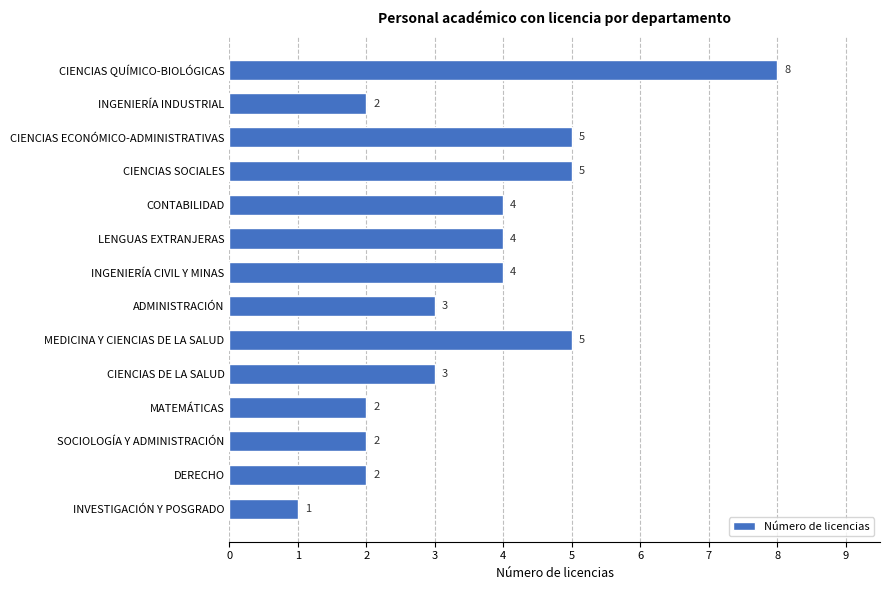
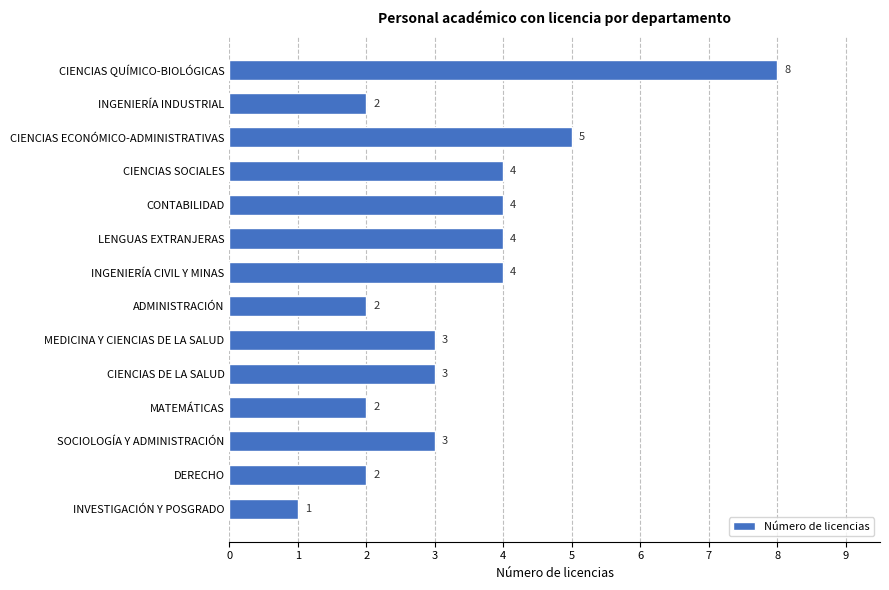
  {
    "CIENCIAS QUÍMICO-BIOLÓGICAS": 8,
    "INGENIERÍA INDUSTRIAL": 2,
    "CIENCIAS ECONÓMICO-ADMINISTRATIVAS": 5,
-   "CIENCIAS SOCIALES": 5,
+   "CIENCIAS SOCIALES": 4,
    "CONTABILIDAD": 4,
    "LENGUAS EXTRANJERAS": 4,
    "INGENIERÍA CIVIL Y MINAS": 4,
-   "ADMINISTRACIÓN": 3,
-   "MEDICINA Y CIENCIAS DE LA SALUD": 5,
+   "ADMINISTRACIÓN": 2,
+   "MEDICINA Y CIENCIAS DE LA SALUD": 3,
    "CIENCIAS DE LA SALUD": 3,
    "MATEMÁTICAS": 2,
-   "SOCIOLOGÍA Y ADMINISTRACIÓN": 2,
+   "SOCIOLOGÍA Y ADMINISTRACIÓN": 3,
    "DERECHO": 2,
    "INVESTIGACIÓN Y POSGRADO": 1
  }
